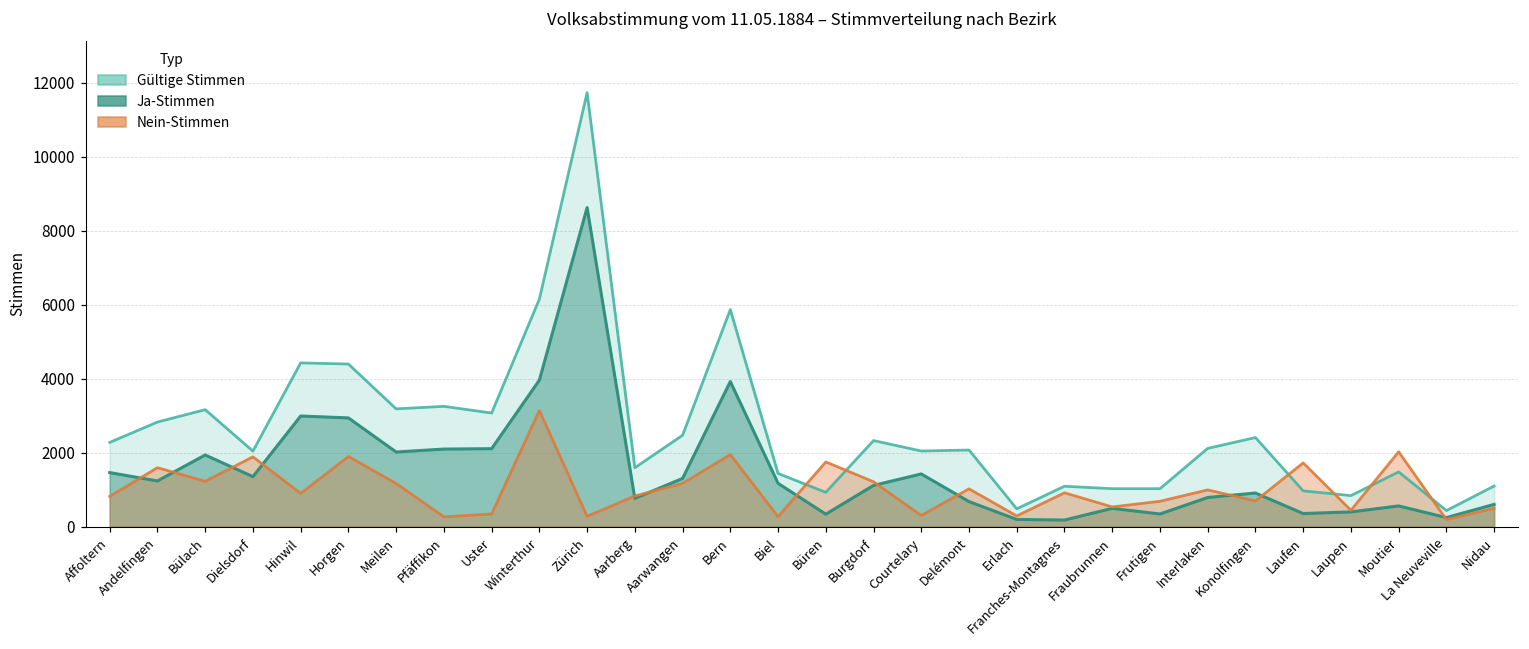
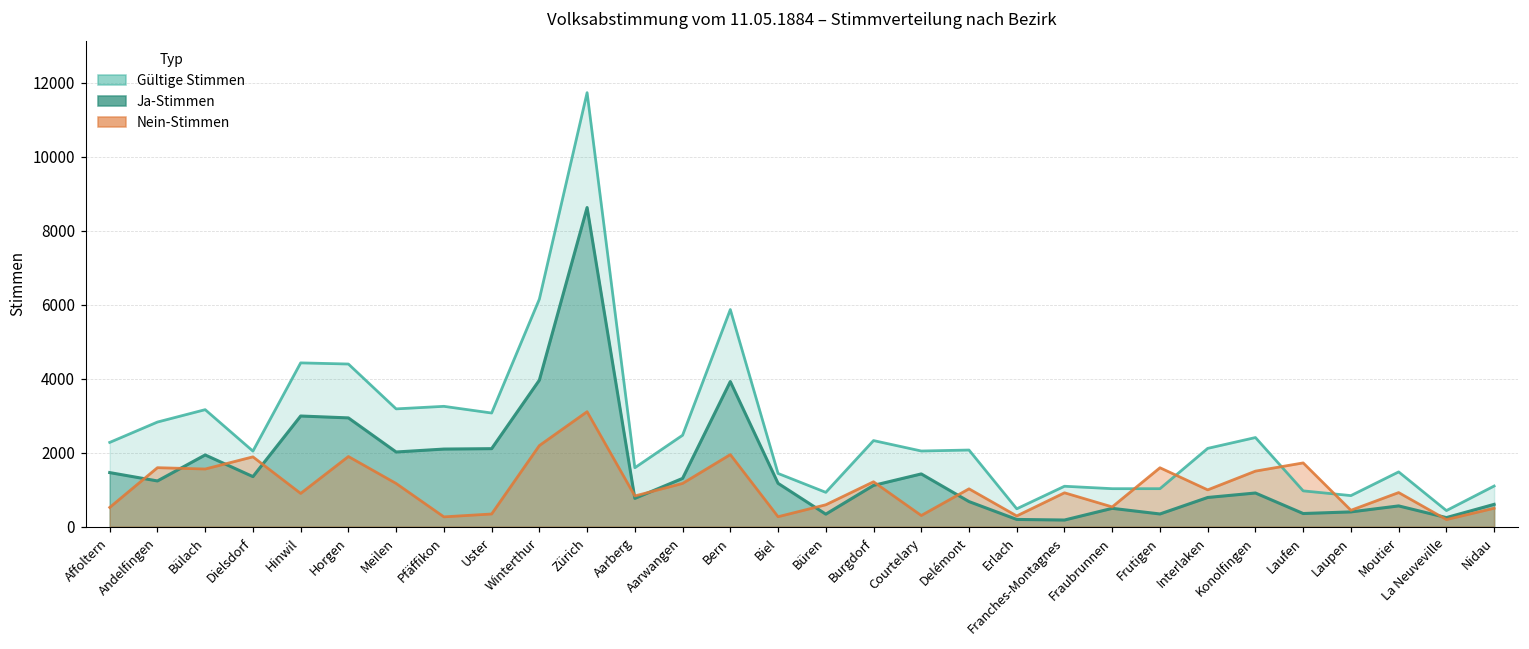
  {
    "Nein-Stimmen": {
-     "Affoltern": 800,
+     "Affoltern": 500,
      "Andelfingen": 1600,
-     "Bülach": 1200,
+     "Bülach": 1600,
      "Dielsdorf": 1900,
      "Hinwil": 900,
      "Horgen": 1900,
      "Meilen": 1200,
      "Pfäffikon": 300,
      "Uster": 300,
-     "Winterthur": 3100,
-     "Zürich": 300,
+     "Winterthur": 2200,
+     "Zürich": 3100,
      "Aarwangen": 1200,
      "Bern": 1900,
      "Biel": 300,
-     "Büren": 1700,
+     "Büren": 600,
      "Burgdorf": 1200,
      "Courtelary": 300,
      "Delémont": 1000,
      "Erlach": 300,
      "Franches-Montagnes": 900,
-     "Frutigen": 700,
+     "Frutigen": 1600,
      "Interlaken": 1000,
-     "Konolfingen": 700,
+     "Konolfingen": 1500,
      "Laufen": 1700,
-     "Moutier": 2000,
+     "Moutier": 900,
      "Nidau": 500
    }
  }
